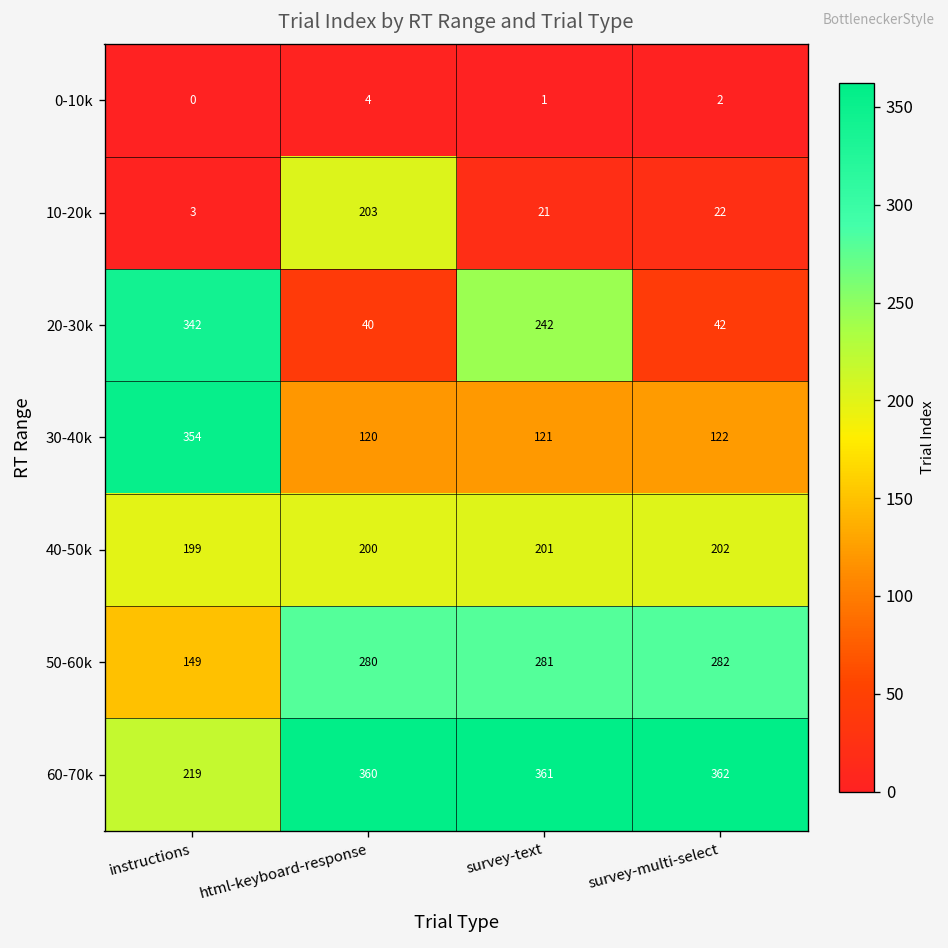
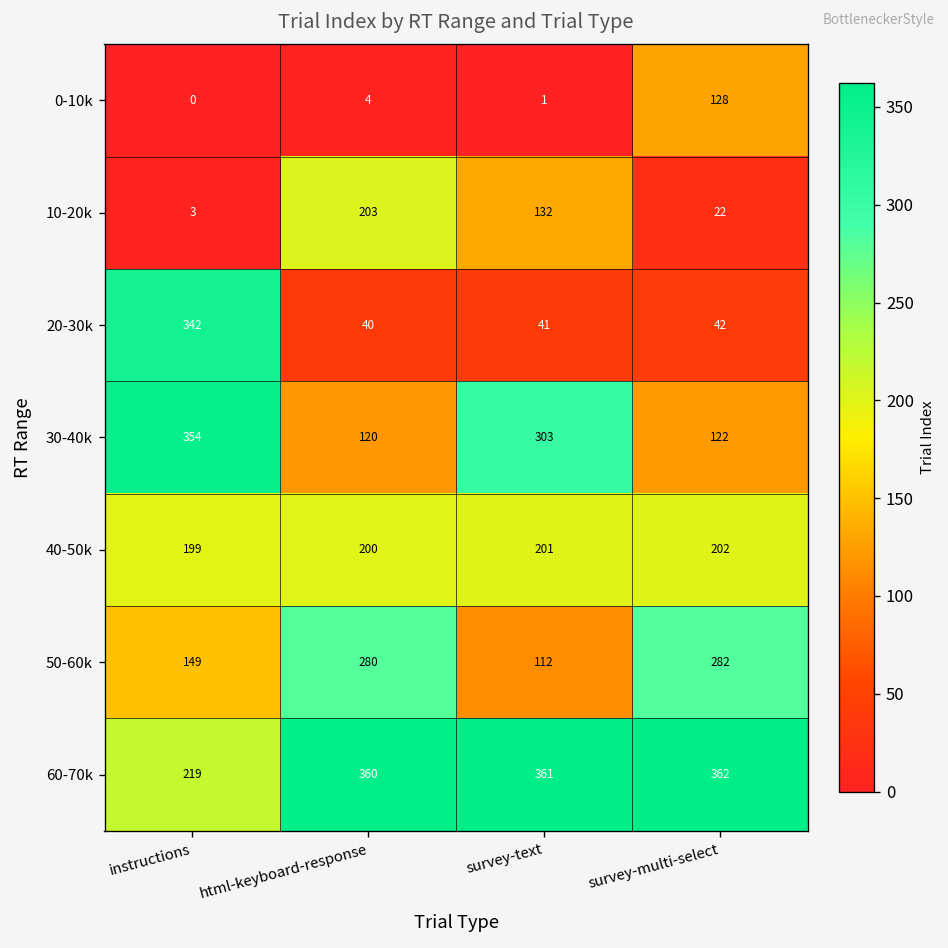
  {
    "0-10k": {
      "instructions": 0,
      "html-keyboard-response": 4,
      "survey-text": 1,
-     "survey-multi-select": 2
+     "survey-multi-select": 128
    },
    "10-20k": {
      "instructions": 3,
      "html-keyboard-response": 203,
-     "survey-text": 21,
+     "survey-text": 132,
      "survey-multi-select": 22
    },
    "20-30k": {
      "instructions": 342,
      "html-keyboard-response": 40,
-     "survey-text": 242,
+     "survey-text": 41,
      "survey-multi-select": 42
    },
    "30-40k": {
      "instructions": 354,
      "html-keyboard-response": 120,
-     "survey-text": 121,
+     "survey-text": 303,
      "survey-multi-select": 122
    },
    "40-50k": {
      "instructions": 199,
      "html-keyboard-response": 200,
      "survey-text": 201,
      "survey-multi-select": 202
    },
    "50-60k": {
      "instructions": 149,
      "html-keyboard-response": 280,
-     "survey-text": 281,
+     "survey-text": 112,
      "survey-multi-select": 282
    },
    "60-70k": {
      "instructions": 219,
      "html-keyboard-response": 360,
      "survey-text": 361,
      "survey-multi-select": 362
    }
  }
